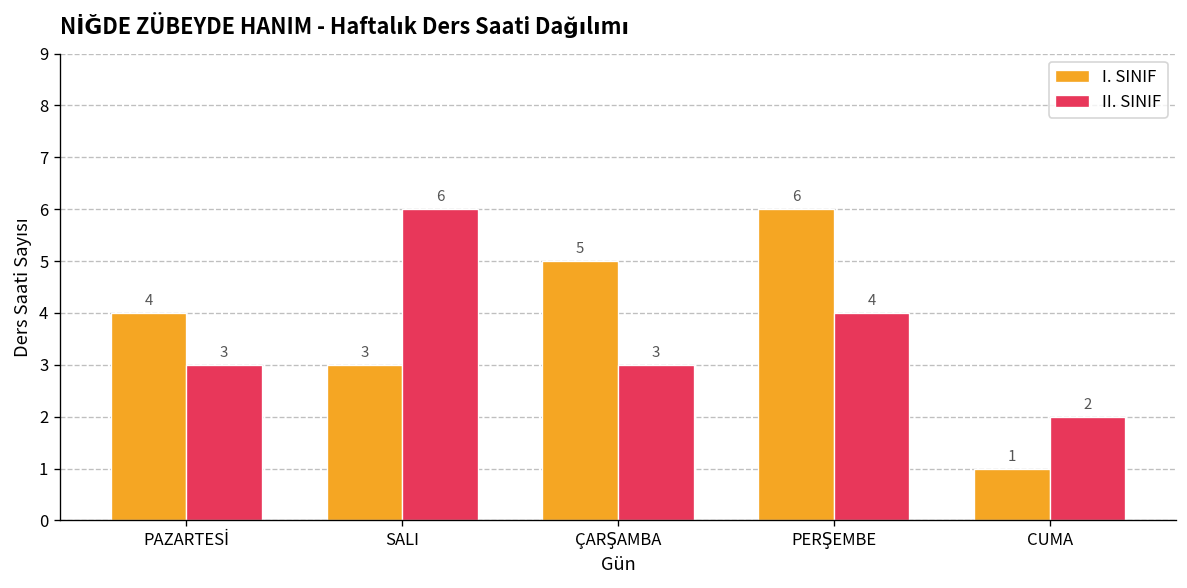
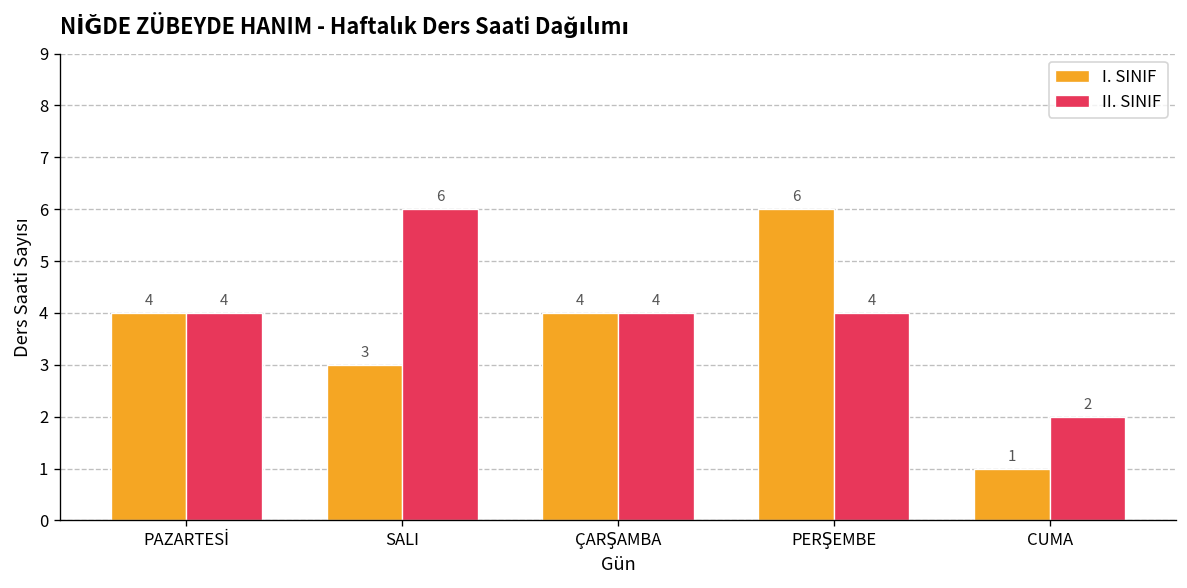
  {
    "I. SINIF": {
      "PAZARTESİ": 4,
      "SALI": 3,
-     "ÇARŞAMBA": 5,
+     "ÇARŞAMBA": 4,
      "PERŞEMBE": 6,
      "CUMA": 1
    },
    "II. SINIF": {
-     "PAZARTESİ": 3,
+     "PAZARTESİ": 4,
      "SALI": 6,
-     "ÇARŞAMBA": 3,
+     "ÇARŞAMBA": 4,
      "PERŞEMBE": 4,
      "CUMA": 2
    }
  }
